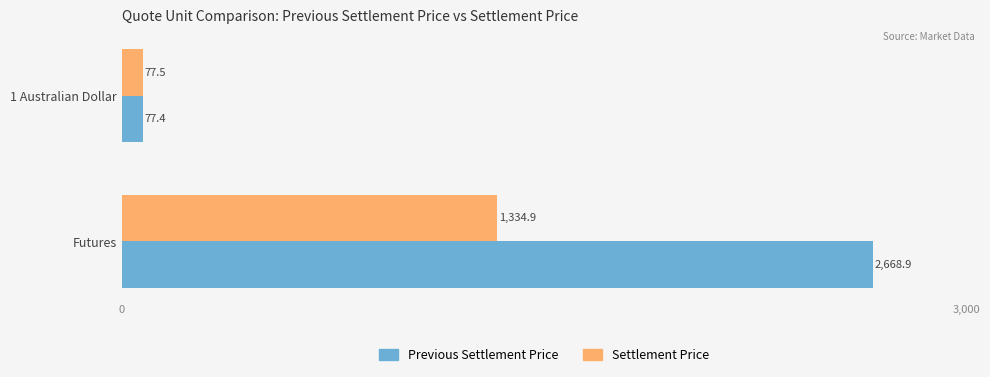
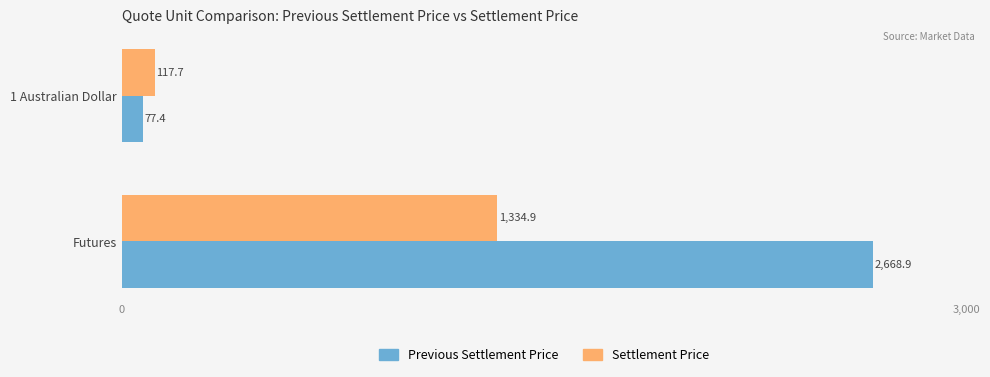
  {
    "Previous Settlement Price": {
      "1 Australian Dollar": "77.4",
      "Futures": "2,668.9"
    },
    "Settlement Price": {
-     "1 Australian Dollar": "77.5",
+     "1 Australian Dollar": "117.7",
      "Futures": "1,334.9"
    }
  }
